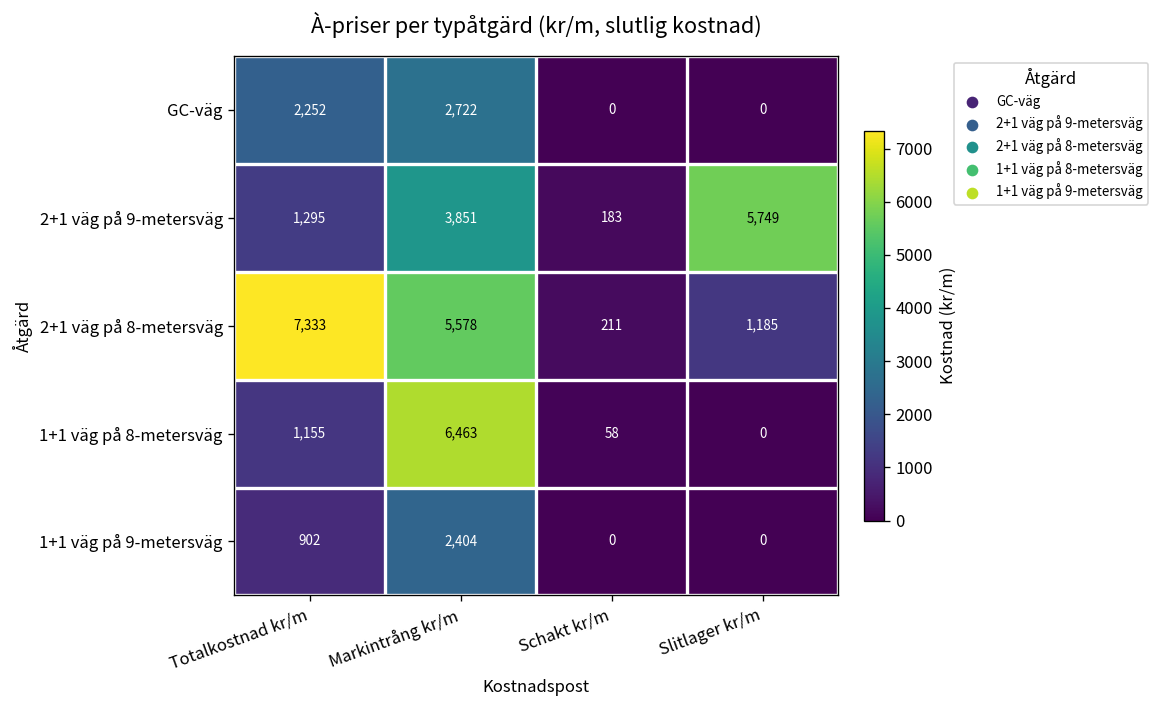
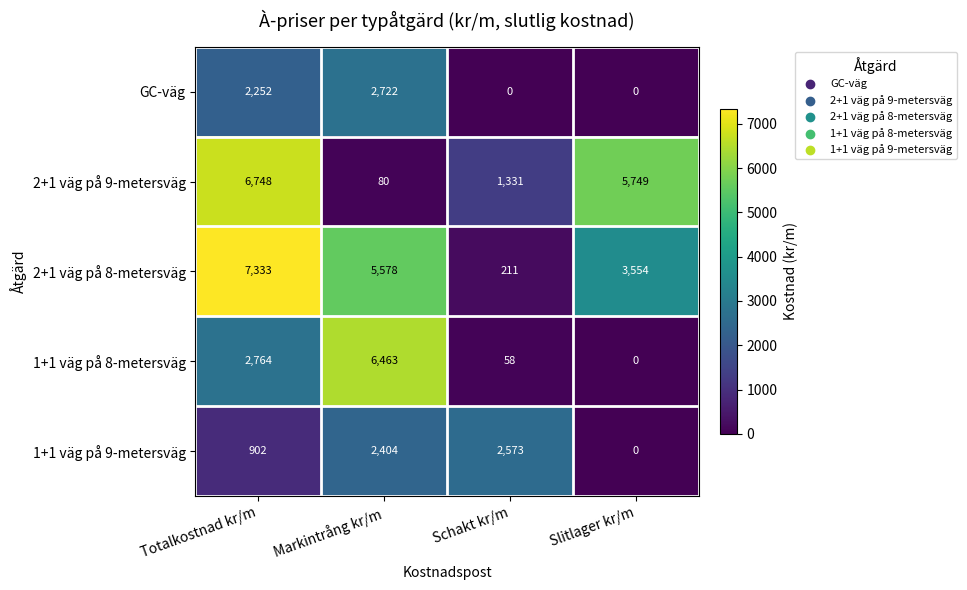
  {
    "GC-väg": {
      "Totalkostnad kr/m": "2,252",
      "Markintrång kr/m": "2,722",
      "Schakt kr/m": "0",
      "Slitlager kr/m": "0"
    },
    "2+1 väg på 9-metersväg": {
-     "Totalkostnad kr/m": "1,295",
-     "Markintrång kr/m": "3,851",
-     "Schakt kr/m": "183",
+     "Totalkostnad kr/m": "6,748",
+     "Markintrång kr/m": "80",
+     "Schakt kr/m": "1,331",
      "Slitlager kr/m": "5,749"
    },
    "2+1 väg på 8-metersväg": {
      "Totalkostnad kr/m": "7,333",
      "Markintrång kr/m": "5,578",
      "Schakt kr/m": "211",
-     "Slitlager kr/m": "1,185"
+     "Slitlager kr/m": "3,554"
    },
    "1+1 väg på 8-metersväg": {
-     "Totalkostnad kr/m": "1,155",
+     "Totalkostnad kr/m": "2,764",
      "Markintrång kr/m": "6,463",
      "Schakt kr/m": "58",
      "Slitlager kr/m": "0"
    },
    "1+1 väg på 9-metersväg": {
      "Totalkostnad kr/m": "902",
      "Markintrång kr/m": "2,404",
-     "Schakt kr/m": "0",
+     "Schakt kr/m": "2,573",
      "Slitlager kr/m": "0"
    }
  }
